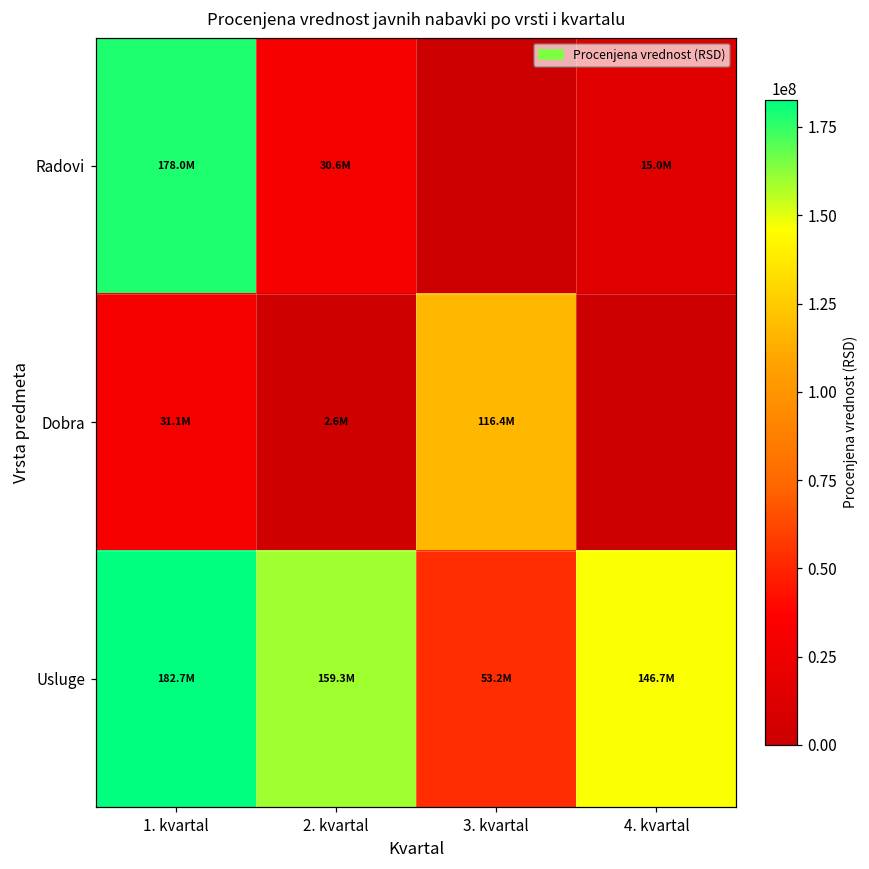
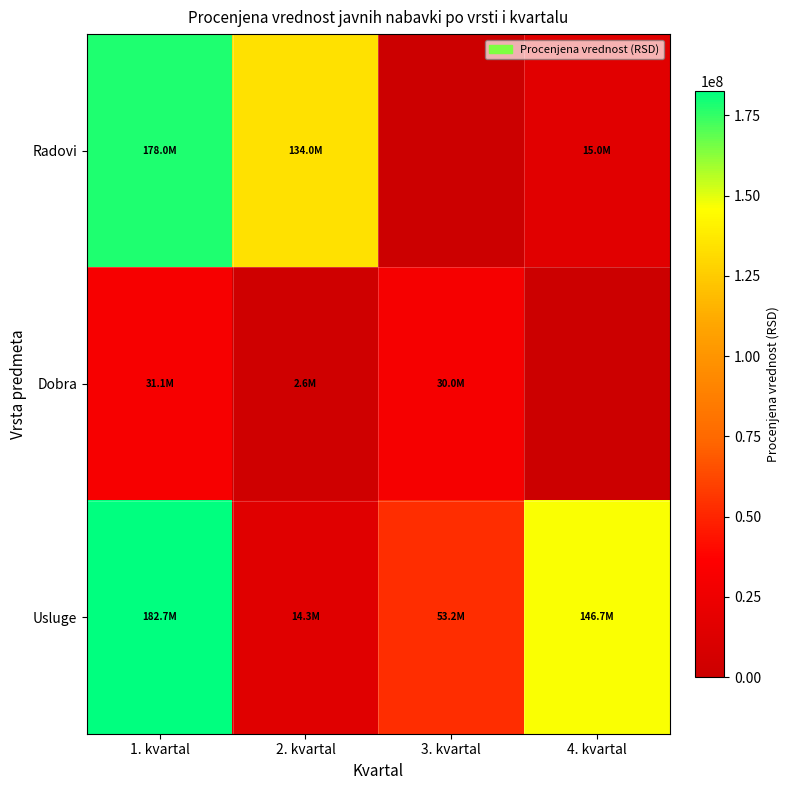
  {
    "Radovi": {
      "1. kvartal": "178.0M",
-     "2. kvartal": "30.6M",
+     "2. kvartal": "134.0M",
      "4. kvartal": "15.0M"
    },
    "Dobra": {
      "1. kvartal": "31.1M",
      "2. kvartal": "2.6M",
-     "3. kvartal": "116.4M"
+     "3. kvartal": "30.0M"
    },
    "Usluge": {
      "1. kvartal": "182.7M",
-     "2. kvartal": "159.3M",
+     "2. kvartal": "14.3M",
      "3. kvartal": "53.2M",
      "4. kvartal": "146.7M"
    }
  }
